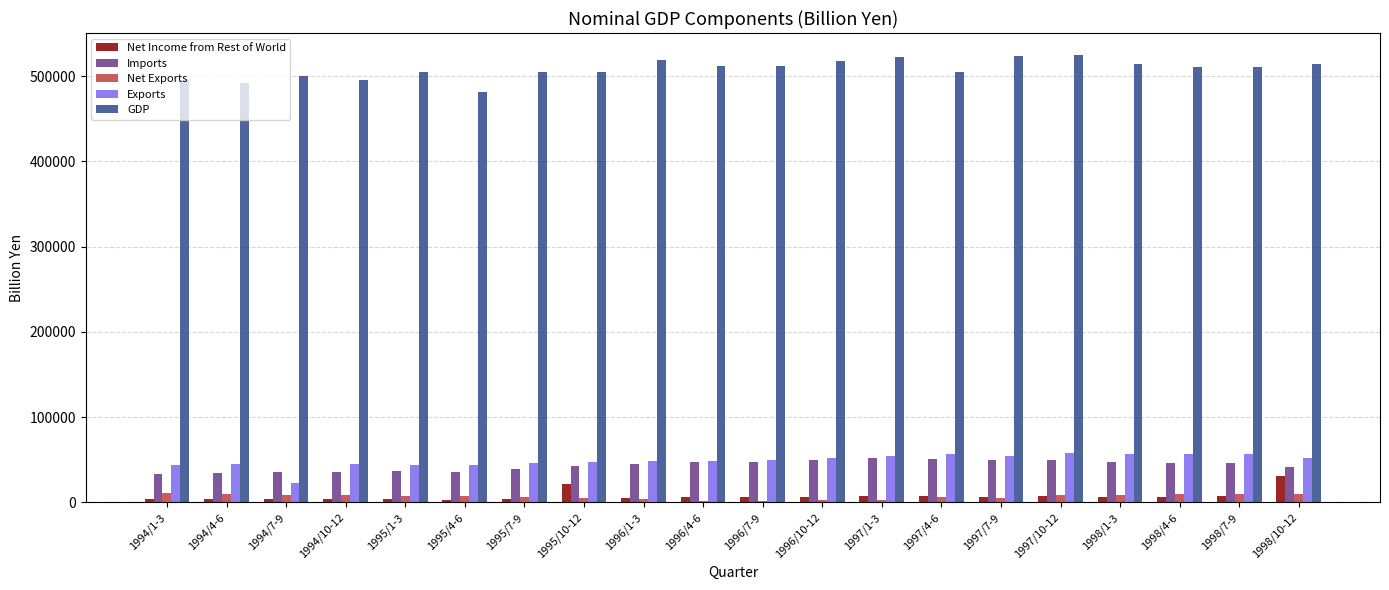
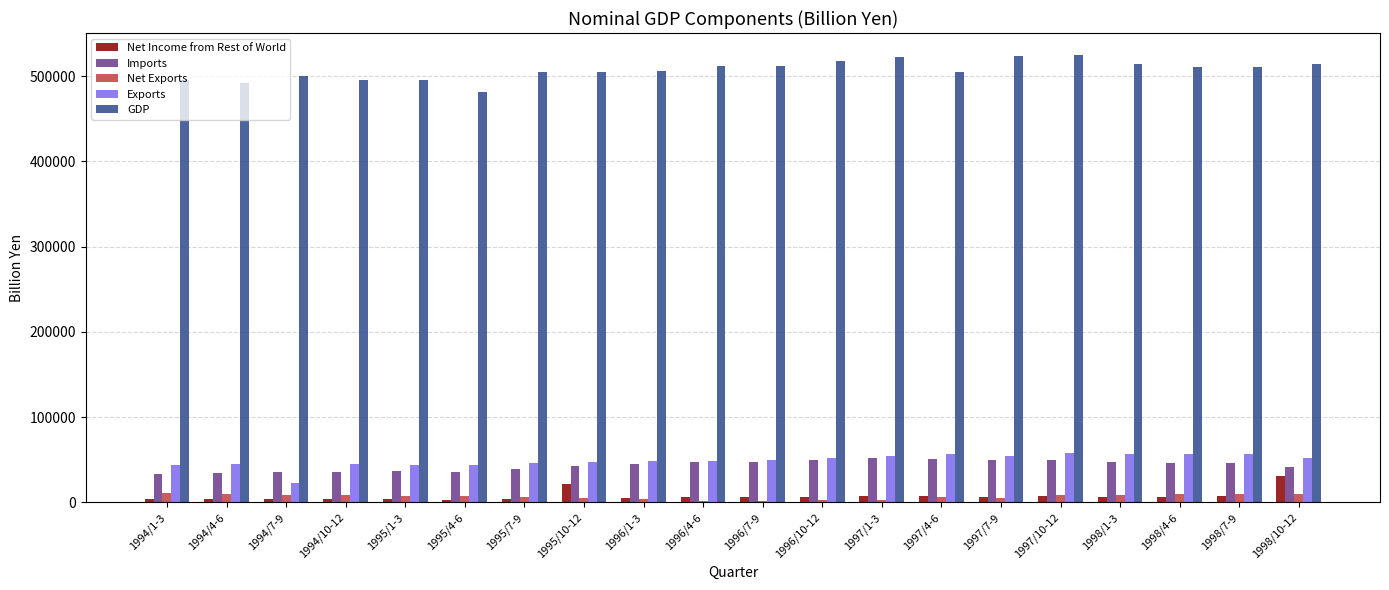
  {
    "Net Income from Rest of World": {
      "1994/1-3": 0,
      "1994/4-6": 0,
      "1994/7-9": 0,
      "1994/10-12": 0,
      "1995/1-3": 0,
      "1995/4-6": 0,
      "1995/7-9": 0,
      "1995/10-12": 20000,
      "1996/1-3": 0,
      "1996/4-6": 10000,
      "1996/7-9": 10000,
      "1996/10-12": 10000,
      "1997/1-3": 10000,
      "1997/4-6": 10000,
      "1997/7-9": 10000,
      "1997/10-12": 10000,
      "1998/1-3": 10000,
      "1998/4-6": 10000,
      "1998/7-9": 10000,
      "1998/10-12": 30000
    },
    "Imports": {
      "1994/1-3": 30000,
      "1994/4-6": 30000,
      "1994/7-9": 40000,
      "1994/10-12": 40000,
      "1995/1-3": 40000,
      "1995/4-6": 40000,
      "1995/7-9": 40000,
      "1995/10-12": 40000,
      "1996/1-3": 40000,
      "1996/4-6": 50000,
      "1996/7-9": 50000,
      "1996/10-12": 50000,
      "1997/1-3": 50000,
      "1997/4-6": 50000,
      "1997/7-9": 50000,
      "1997/10-12": 50000,
      "1998/1-3": 50000,
      "1998/4-6": 50000,
      "1998/7-9": 50000,
      "1998/10-12": 40000
    },
    "Net Exports": {
      "1994/1-3": 10000,
      "1994/4-6": 10000,
      "1994/7-9": 10000,
      "1994/10-12": 10000,
      "1995/1-3": 10000,
      "1995/4-6": 10000,
      "1995/7-9": 10000,
      "1995/10-12": 0,
      "1996/1-3": 0,
      "1997/4-6": 10000,
      "1997/7-9": 10000,
      "1997/10-12": 10000,
      "1998/1-3": 10000,
      "1998/4-6": 10000,
      "1998/7-9": 10000,
      "1998/10-12": 10000
    },
    "Exports": {
      "1994/1-3": 40000,
      "1994/4-6": 40000,
      "1994/7-9": 20000,
      "1994/10-12": 40000,
      "1995/1-3": 40000,
      "1995/4-6": 40000,
      "1995/7-9": 50000,
      "1995/10-12": 50000,
      "1996/1-3": 50000,
      "1996/4-6": 50000,
      "1996/7-9": 50000,
      "1996/10-12": 50000,
      "1997/1-3": 50000,
      "1997/4-6": 60000,
      "1997/7-9": 50000,
      "1997/10-12": 60000,
      "1998/1-3": 60000,
      "1998/4-6": 60000,
      "1998/7-9": 60000,
      "1998/10-12": 50000
    },
    "GDP": {
      "1994/7-9": 500000,
      "1994/10-12": 500000,
-     "1995/1-3": 510000,
+     "1995/1-3": 500000,
      "1995/4-6": 480000,
      "1995/7-9": 500000,
      "1995/10-12": 510000,
-     "1996/1-3": 520000,
+     "1996/1-3": 510000,
      "1996/4-6": 510000,
      "1996/7-9": 510000,
      "1996/10-12": 520000,
      "1997/1-3": 520000,
      "1997/4-6": 510000,
      "1997/7-9": 520000,
      "1997/10-12": 520000,
      "1998/1-3": 510000,
      "1998/4-6": 510000,
      "1998/7-9": 510000,
      "1998/10-12": 510000
    }
  }
